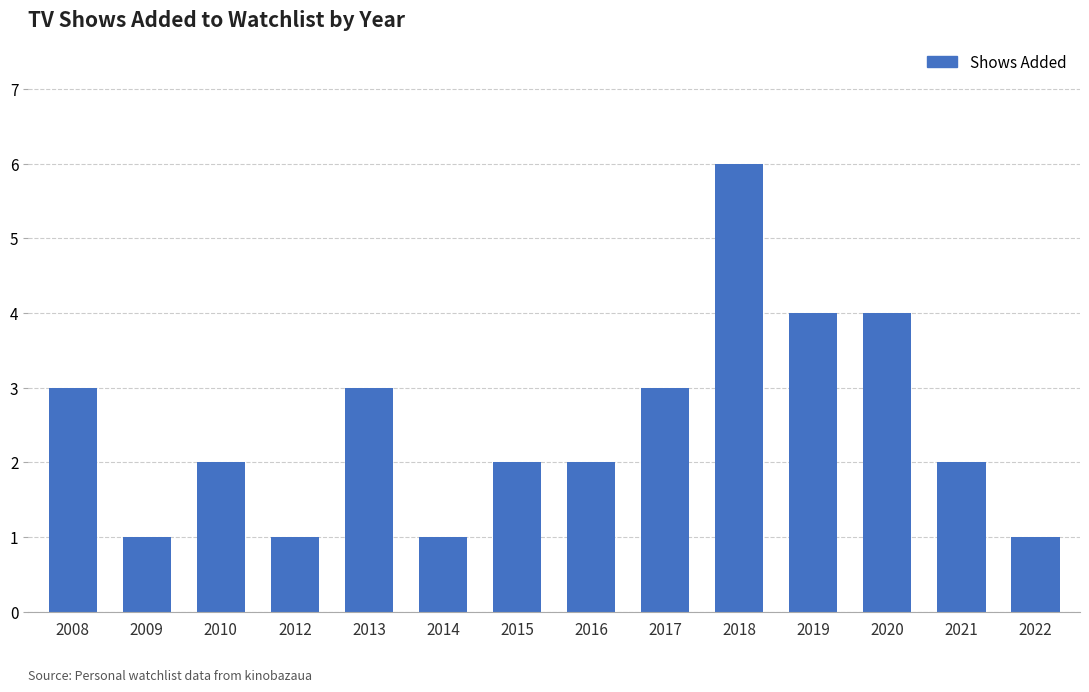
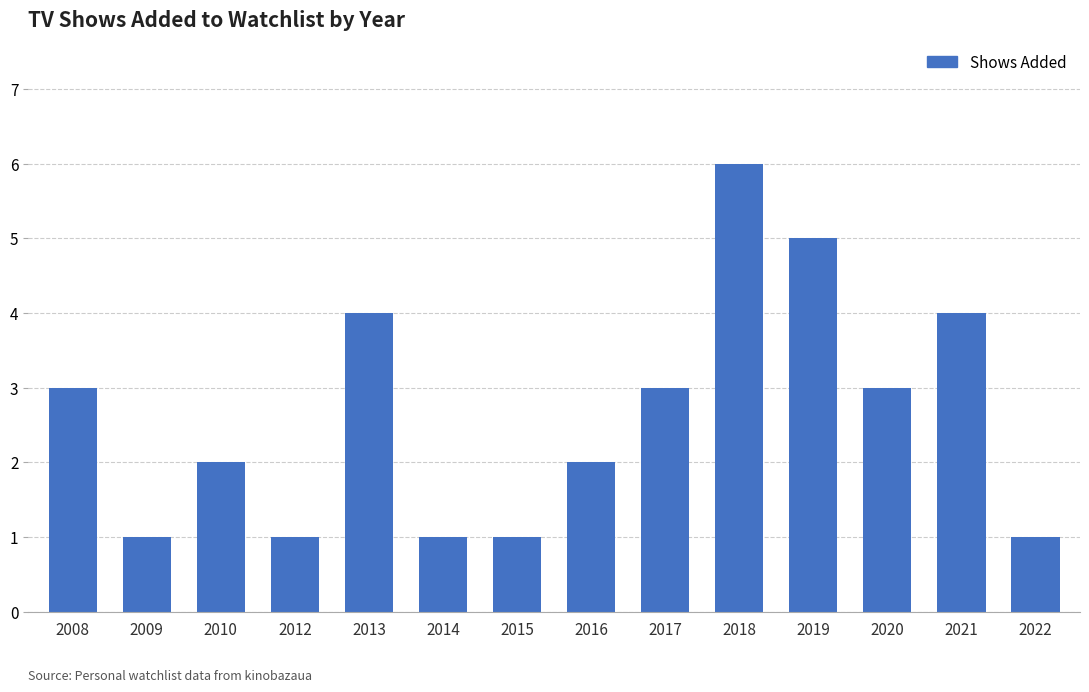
  {
    "2008": 3,
    "2009": 1,
    "2010": 2,
    "2012": 1,
-   "2013": 3,
+   "2013": 4,
    "2014": 1,
-   "2015": 2,
+   "2015": 1,
    "2016": 2,
    "2017": 3,
    "2018": 6,
-   "2019": 4,
-   "2020": 4,
-   "2021": 2,
+   "2019": 5,
+   "2020": 3,
+   "2021": 4,
    "2022": 1
  }
